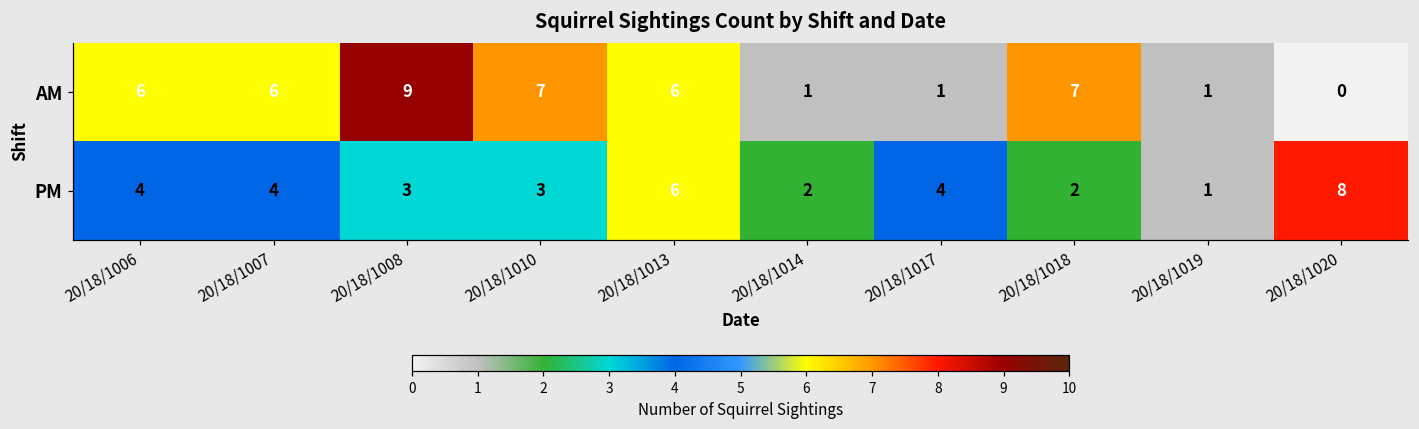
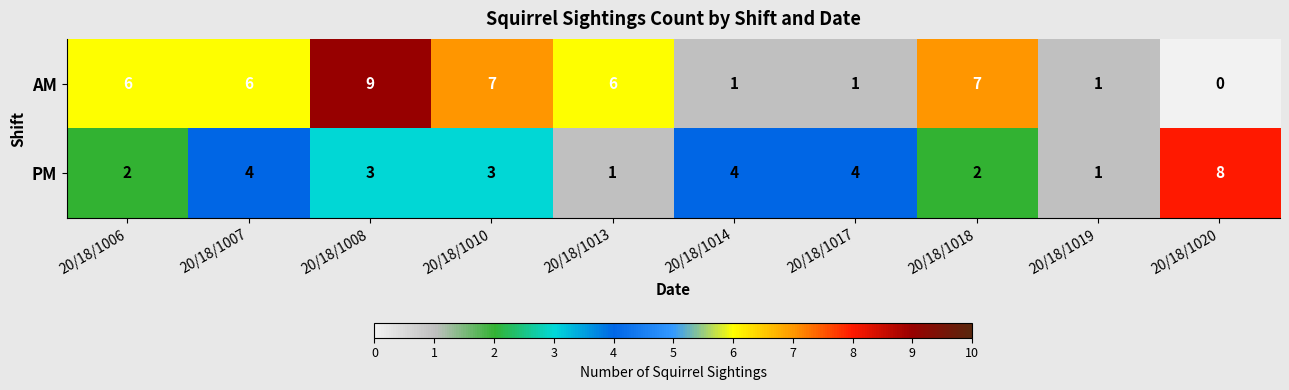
  {
    "AM": {
      "20/18/1006": 6,
      "20/18/1007": 6,
      "20/18/1008": 9,
      "20/18/1010": 7,
      "20/18/1013": 6,
      "20/18/1014": 1,
      "20/18/1017": 1,
      "20/18/1018": 7,
      "20/18/1019": 1,
      "20/18/1020": 0
    },
    "PM": {
-     "20/18/1006": 4,
+     "20/18/1006": 2,
      "20/18/1007": 4,
      "20/18/1008": 3,
      "20/18/1010": 3,
-     "20/18/1013": 6,
-     "20/18/1014": 2,
+     "20/18/1013": 1,
+     "20/18/1014": 4,
      "20/18/1017": 4,
      "20/18/1018": 2,
      "20/18/1019": 1,
      "20/18/1020": 8
    }
  }
